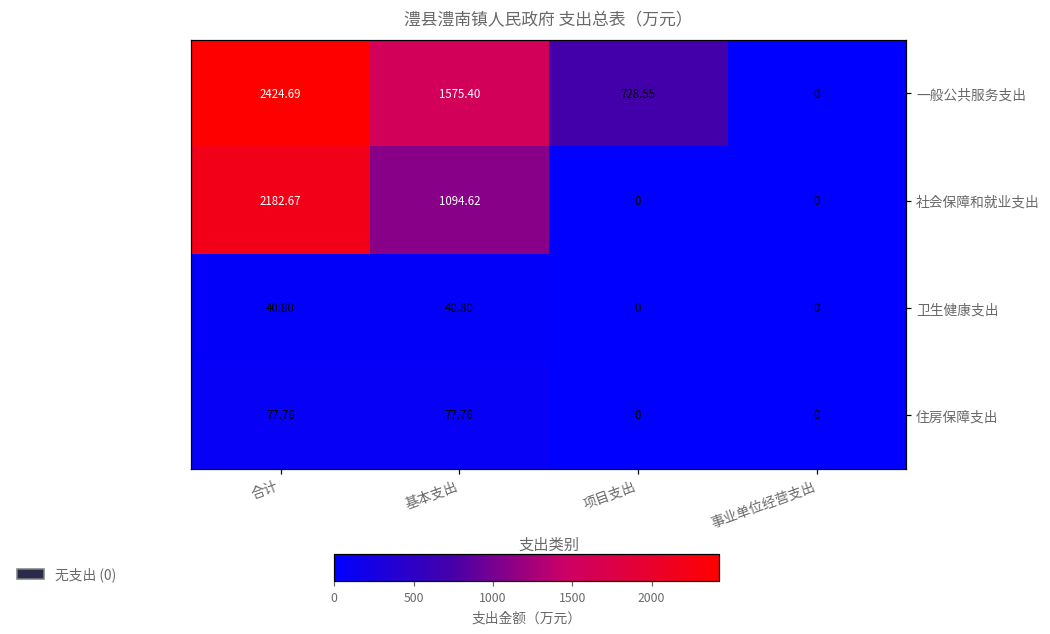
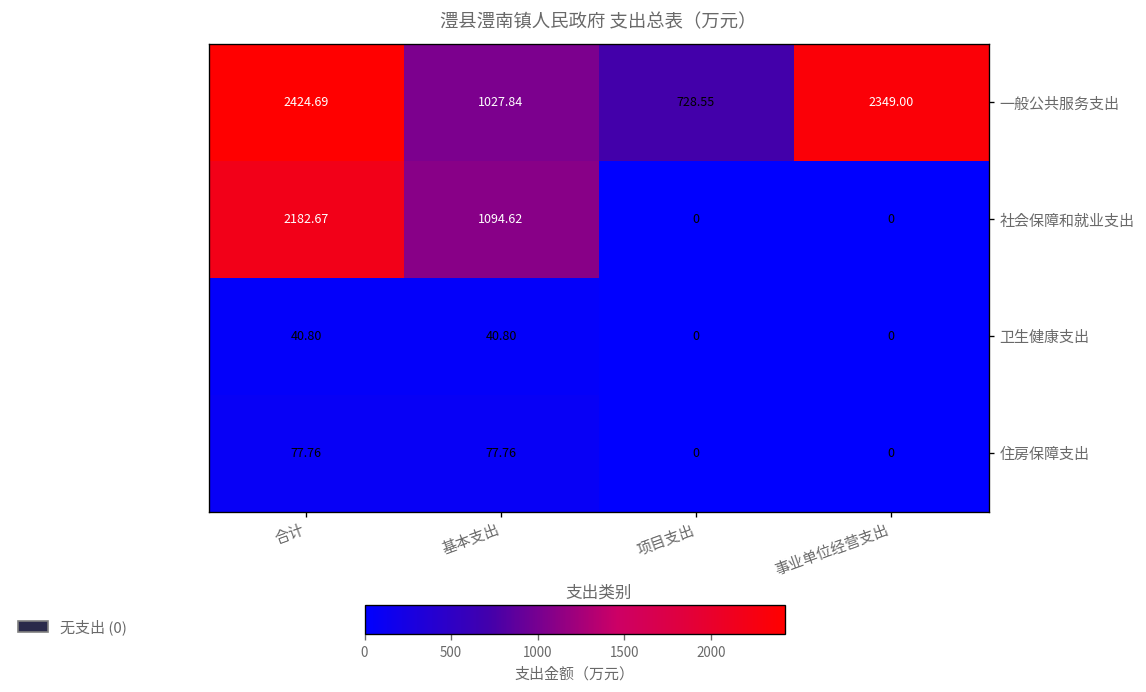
  {
    "一般公共服务支出": {
      "合计": 2424.69,
-     "基本支出": 1575.40,
+     "基本支出": 1027.84,
      "项目支出": 728.55,
-     "事业单位经营支出": 0
+     "事业单位经营支出": 2349.00
    },
    "社会保障和就业支出": {
      "合计": 2182.67,
      "基本支出": 1094.62,
      "项目支出": 0,
      "事业单位经营支出": 0
    },
    "卫生健康支出": {
      "合计": 40.80,
      "基本支出": 40.80,
      "项目支出": 0,
      "事业单位经营支出": 0
    },
    "住房保障支出": {
      "合计": 77.76,
      "基本支出": 77.76,
      "项目支出": 0,
      "事业单位经营支出": 0
    }
  }
